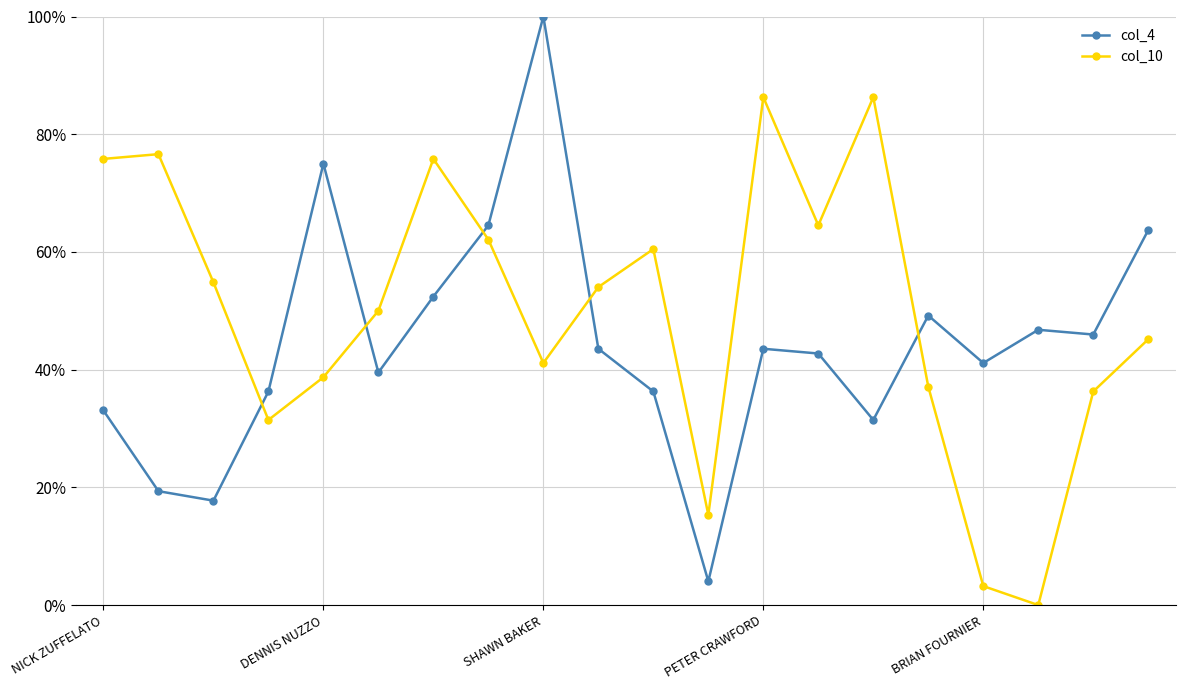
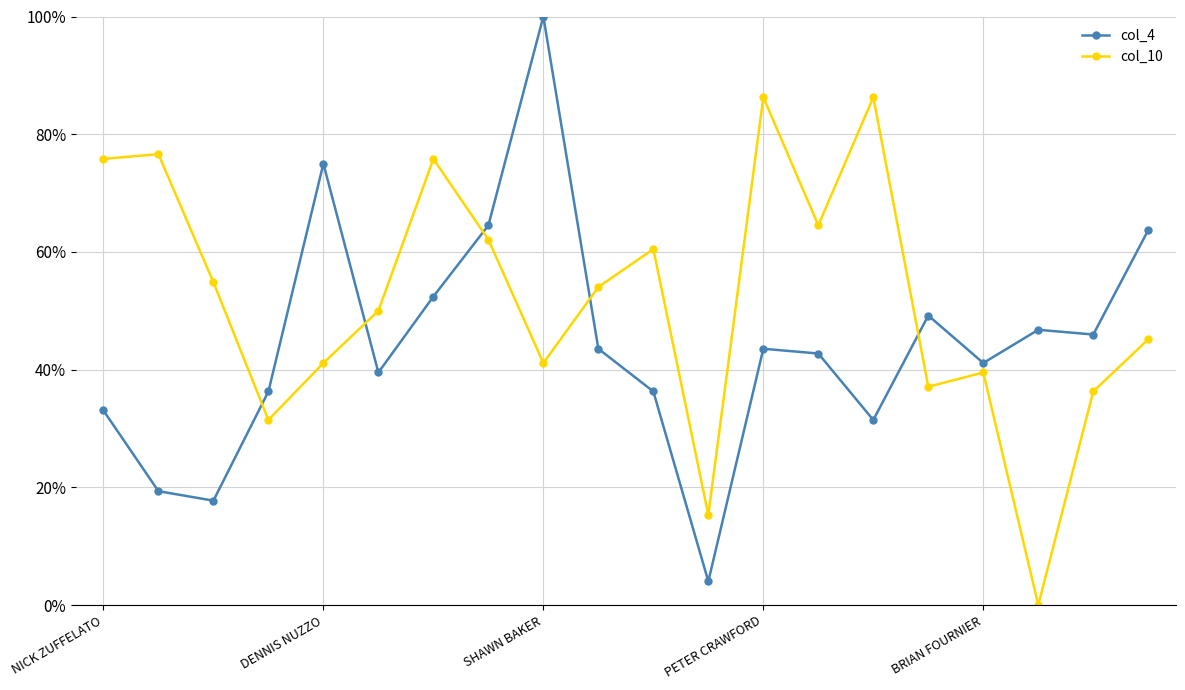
  {
    "col_4": {
      "NICK ZUFFELATO": "33%",
      "DENNIS NUZZO": "75%",
      "SHAWN BAKER": "100%",
      "PETER CRAWFORD": "44%",
      "BRIAN FOURNIER": "41%"
    },
    "col_10": {
      "NICK ZUFFELATO": "76%",
-     "DENNIS NUZZO": "39%",
+     "DENNIS NUZZO": "41%",
      "SHAWN BAKER": "41%",
      "PETER CRAWFORD": "86%",
-     "BRIAN FOURNIER": "3%"
+     "BRIAN FOURNIER": "40%"
    }
  }
